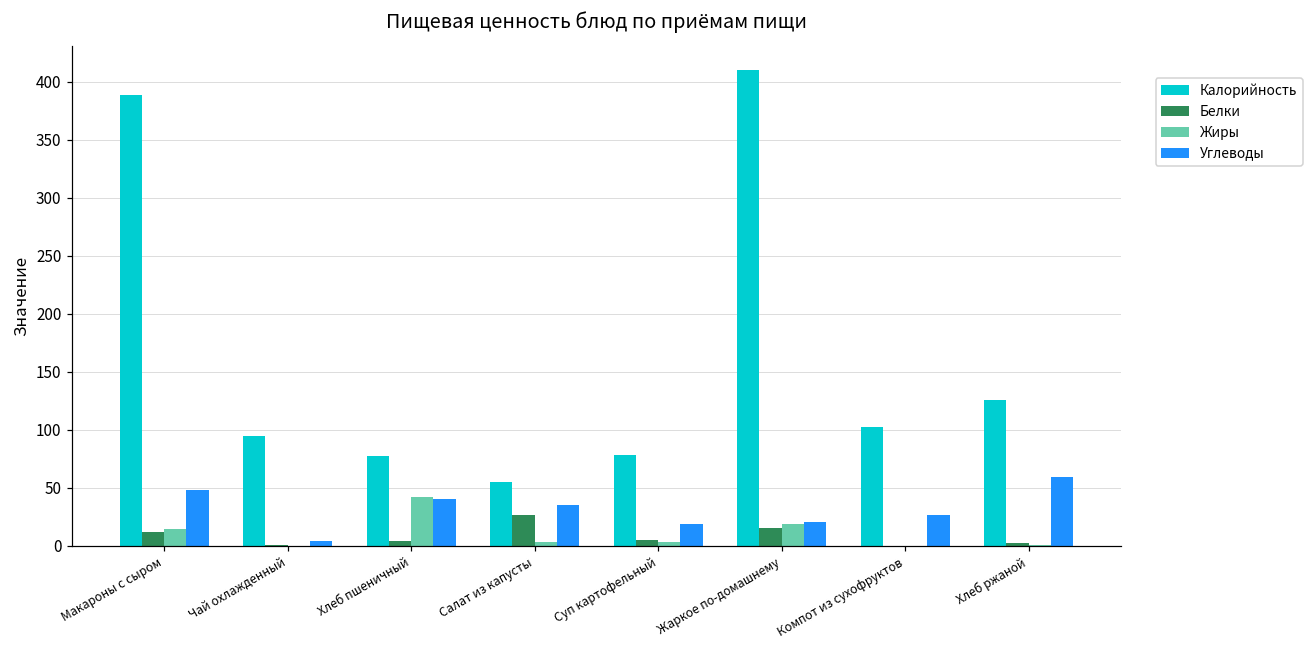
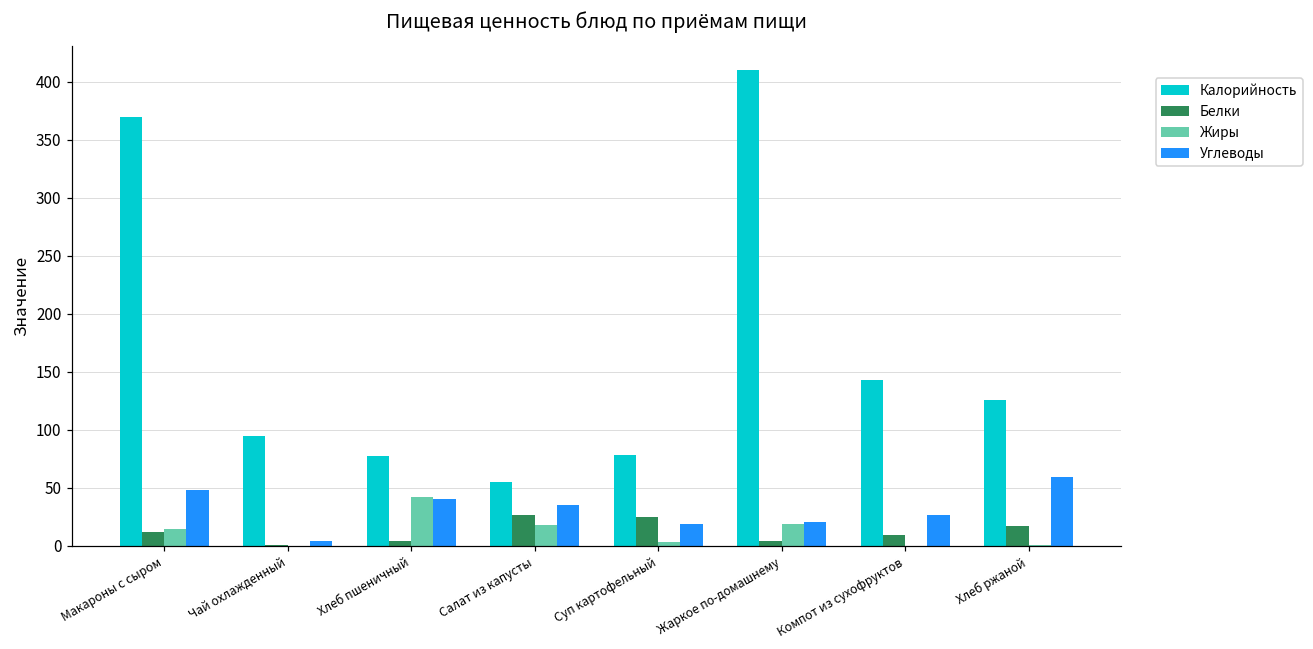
  {
    "Калорийность": {
-     "Макароны с сыром": 388,
+     "Макароны с сыром": 369,
      "Чай охлажденный": 95,
      "Хлеб пшеничный": 77,
      "Салат из капусты": 55,
      "Суп картофельный": 78,
      "Жаркое по-домашнему": 410,
-     "Компот из сухофруктов": 102,
+     "Компот из сухофруктов": 143,
      "Хлеб ржаной": 126
    },
    "Белки": {
      "Макароны с сыром": 12,
      "Хлеб пшеничный": 4,
      "Салат из капусты": 27,
-     "Суп картофельный": 5,
-     "Жаркое по-домашнему": 16,
-     "Компот из сухофруктов": 0,
-     "Хлеб ржаной": 3
+     "Суп картофельный": 24,
+     "Жаркое по-домашнему": 5,
+     "Компот из сухофруктов": 9,
+     "Хлеб ржаной": 17
    },
    "Жиры": {
      "Макароны с сыром": 14,
      "Хлеб пшеничный": 42,
-     "Салат из капусты": 3,
+     "Салат из капусты": 18,
      "Суп картофельный": 3,
      "Жаркое по-домашнему": 19,
      "Компот из сухофруктов": 0
    },
    "Углеводы": {
      "Макароны с сыром": 48,
      "Чай охлажденный": 4,
      "Хлеб пшеничный": 40,
      "Салат из капусты": 35,
      "Суп картофельный": 19,
      "Жаркое по-домашнему": 20,
      "Компот из сухофруктов": 26,
      "Хлеб ржаной": 59
    }
  }
